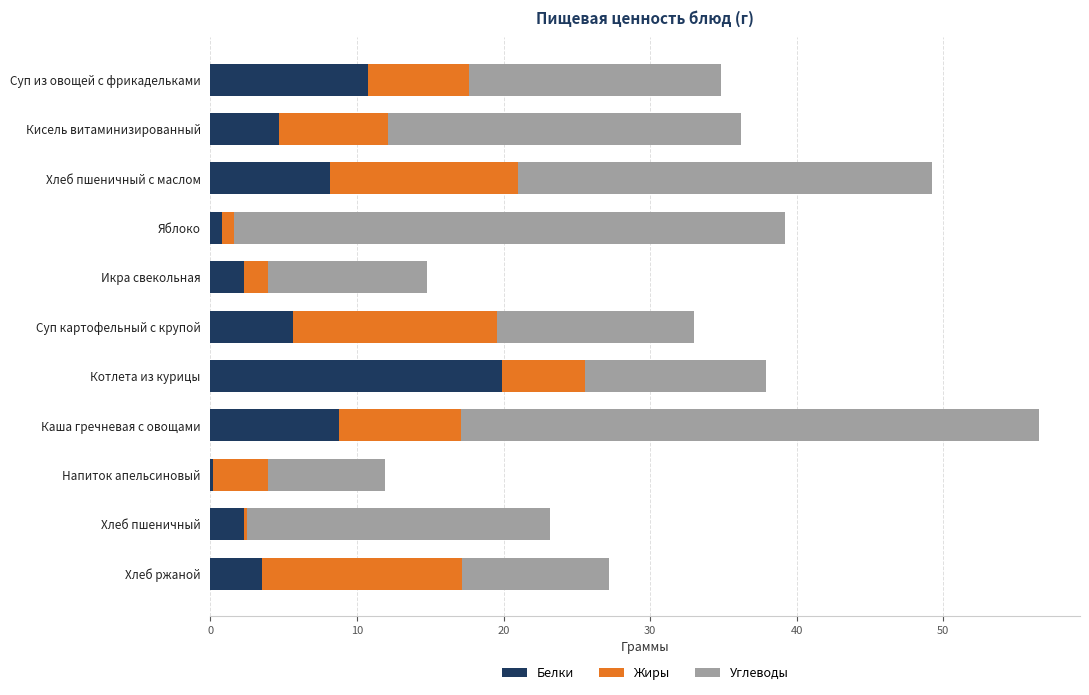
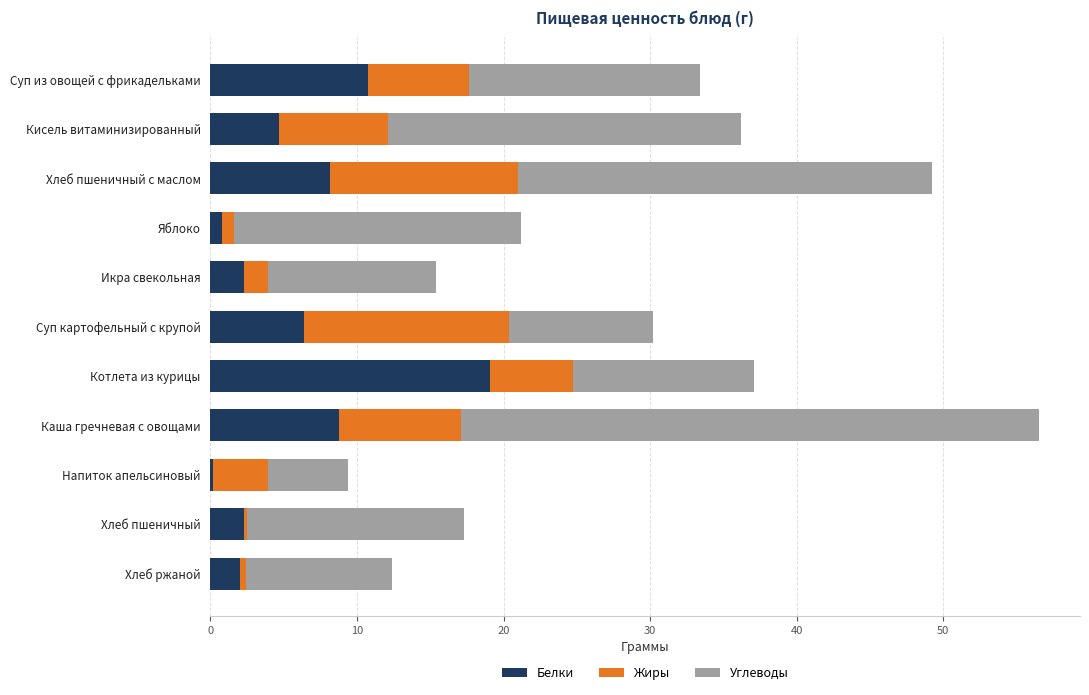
  {
    "Белки": {
      "Суп из овощей с фрикадельками": 10.8,
      "Кисель витаминизированный": 4.7,
      "Хлеб пшеничный с маслом": 8.1,
      "Яблоко": 0.8,
      "Икра свекольная": 2.3,
-     "Суп картофельный с крупой": 5.6,
-     "Котлета из курицы": 19.9,
+     "Суп картофельный с крупой": 6.4,
+     "Котлета из курицы": 19.1,
      "Каша гречневая с овощами": 8.8,
      "Напиток апельсиновый": 0.2,
      "Хлеб пшеничный": 2.3,
-     "Хлеб ржаной": 3.5
+     "Хлеб ржаной": 2.0
    },
    "Жиры": {
      "Суп из овощей с фрикадельками": 6.9,
      "Кисель витаминизированный": 7.4,
      "Хлеб пшеничный с маслом": 12.9,
      "Яблоко": 0.8,
      "Икра свекольная": 1.7,
      "Суп картофельный с крупой": 14.0,
      "Котлета из курицы": 5.6,
      "Каша гречневая с овощами": 8.3,
      "Напиток апельсиновый": 3.7,
      "Хлеб пшеничный": 0.2,
-     "Хлеб ржаной": 13.7
+     "Хлеб ржаной": 0.4
    },
    "Углеводы": {
-     "Суп из овощей с фрикадельками": 17.2,
+     "Суп из овощей с фрикадельками": 15.8,
      "Кисель витаминизированный": 24.1,
      "Хлеб пшеничный с маслом": 28.2,
-     "Яблоко": 37.6,
-     "Икра свекольная": 10.9,
-     "Суп картофельный с крупой": 13.5,
+     "Яблоко": 19.6,
+     "Икра свекольная": 11.4,
+     "Суп картофельный с крупой": 9.9,
      "Котлета из курицы": 12.4,
      "Каша гречневая с овощами": 39.4,
-     "Напиток апельсиновый": 8.0,
-     "Хлеб пшеничный": 20.7,
+     "Напиток апельсиновый": 5.4,
+     "Хлеб пшеничный": 14.8,
      "Хлеб ржаной": 10.0
    }
  }
